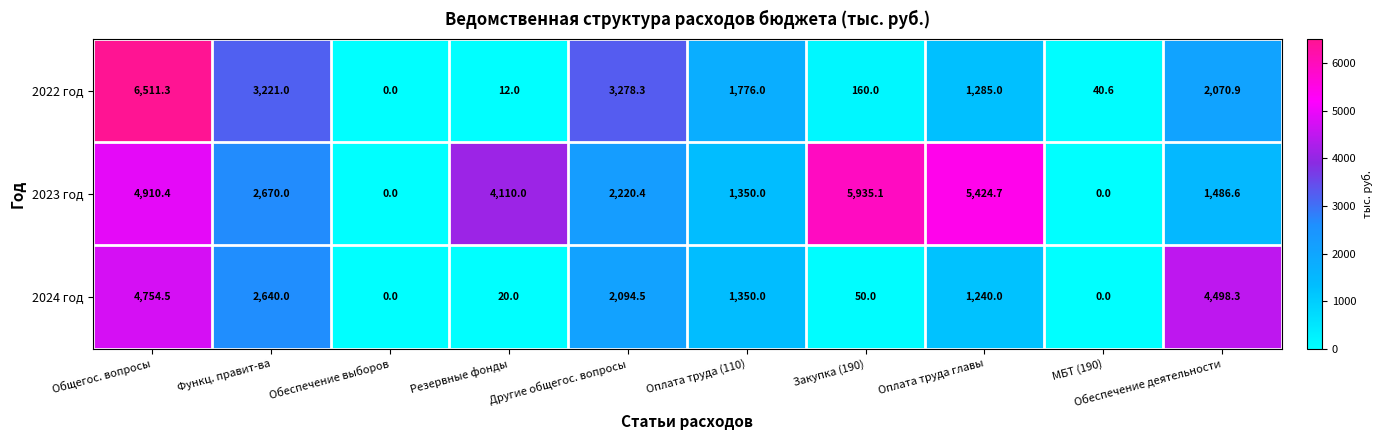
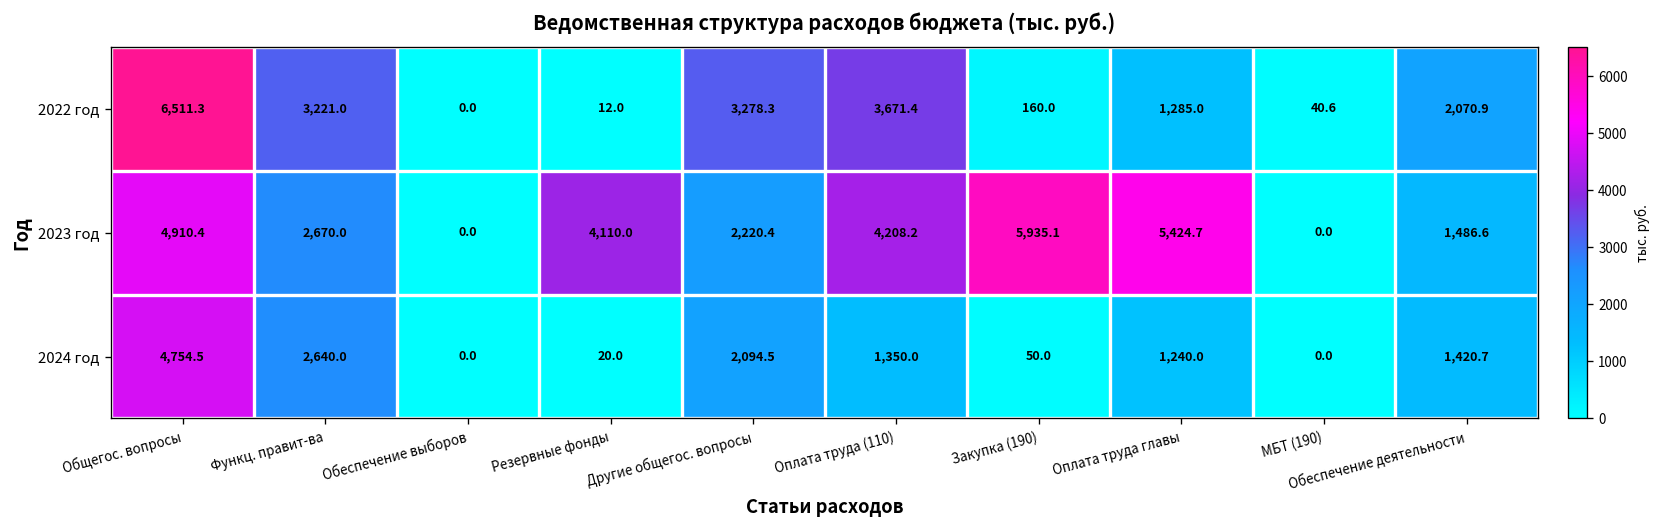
  {
    "2022 год": {
      "Общегос. вопросы": "6,511.3",
      "Функц. правит-ва": "3,221.0",
      "Обеспечение выборов": "0.0",
      "Резервные фонды": "12.0",
      "Другие общегос. вопросы": "3,278.3",
-     "Оплата труда (110)": "1,776.0",
+     "Оплата труда (110)": "3,671.4",
      "Закупка (190)": "160.0",
      "Оплата труда главы": "1,285.0",
      "МБТ (190)": "40.6",
      "Обеспечение деятельности": "2,070.9"
    },
    "2023 год": {
      "Общегос. вопросы": "4,910.4",
      "Функц. правит-ва": "2,670.0",
      "Обеспечение выборов": "0.0",
      "Резервные фонды": "4,110.0",
      "Другие общегос. вопросы": "2,220.4",
-     "Оплата труда (110)": "1,350.0",
+     "Оплата труда (110)": "4,208.2",
      "Закупка (190)": "5,935.1",
      "Оплата труда главы": "5,424.7",
      "МБТ (190)": "0.0",
      "Обеспечение деятельности": "1,486.6"
    },
    "2024 год": {
      "Общегос. вопросы": "4,754.5",
      "Функц. правит-ва": "2,640.0",
      "Обеспечение выборов": "0.0",
      "Резервные фонды": "20.0",
      "Другие общегос. вопросы": "2,094.5",
      "Оплата труда (110)": "1,350.0",
      "Закупка (190)": "50.0",
      "Оплата труда главы": "1,240.0",
      "МБТ (190)": "0.0",
-     "Обеспечение деятельности": "4,498.3"
+     "Обеспечение деятельности": "1,420.7"
    }
  }
